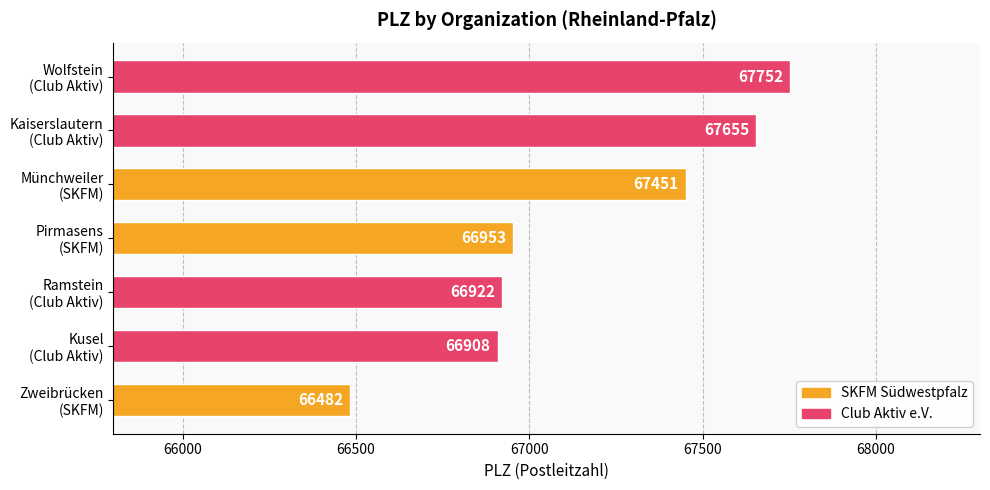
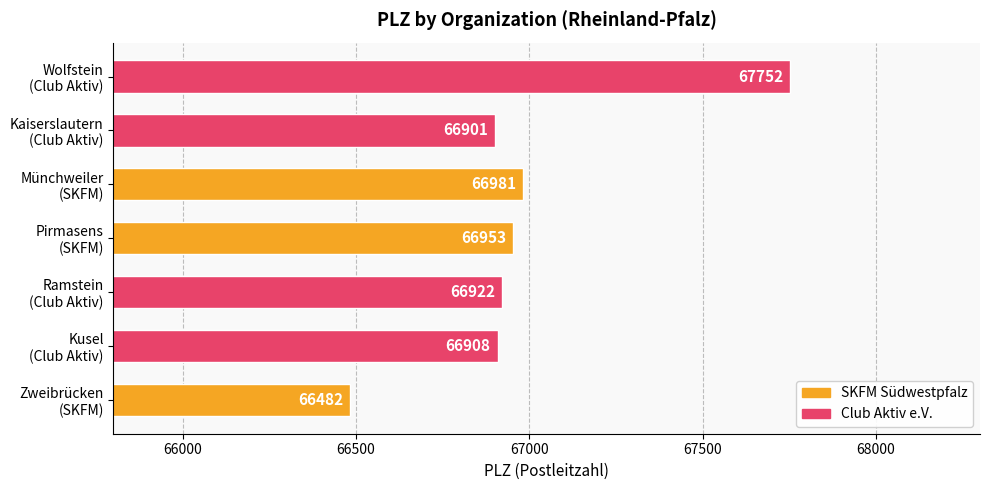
  {
    "Wolfstein (Club Aktiv)": 67752,
-   "Kaiserslautern (Club Aktiv)": 67655,
-   "Münchweiler (SKFM)": 67451,
+   "Kaiserslautern (Club Aktiv)": 66901,
+   "Münchweiler (SKFM)": 66981,
    "Pirmasens (SKFM)": 66953,
    "Ramstein (Club Aktiv)": 66922,
    "Kusel (Club Aktiv)": 66908,
    "Zweibrücken (SKFM)": 66482
  }
